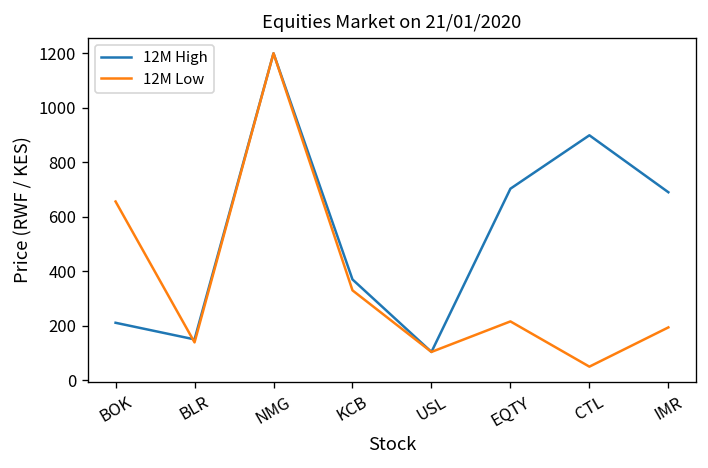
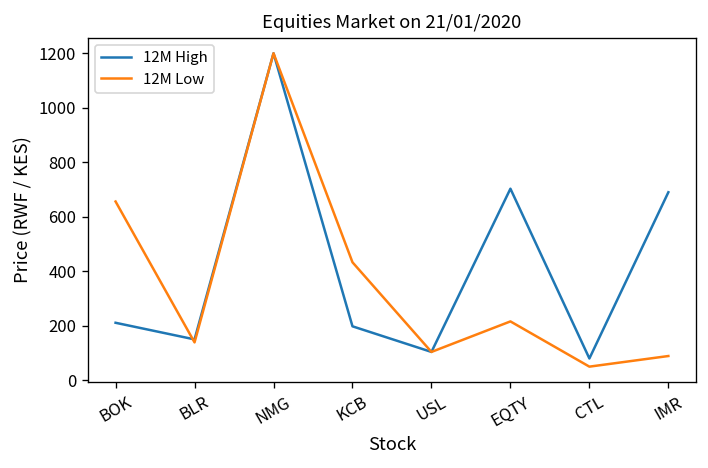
  {
    "12M High": {
      "BOK": 210,
-     "KCB": 370,
+     "KCB": 200,
      "EQTY": 700,
-     "CTL": 900,
+     "CTL": 80,
      "IMR": 690
    },
    "12M Low": {
      "BOK": 660,
-     "KCB": 330,
+     "KCB": 430,
      "EQTY": 220,
      "CTL": 50,
-     "IMR": 190
+     "IMR": 90
    }
  }
